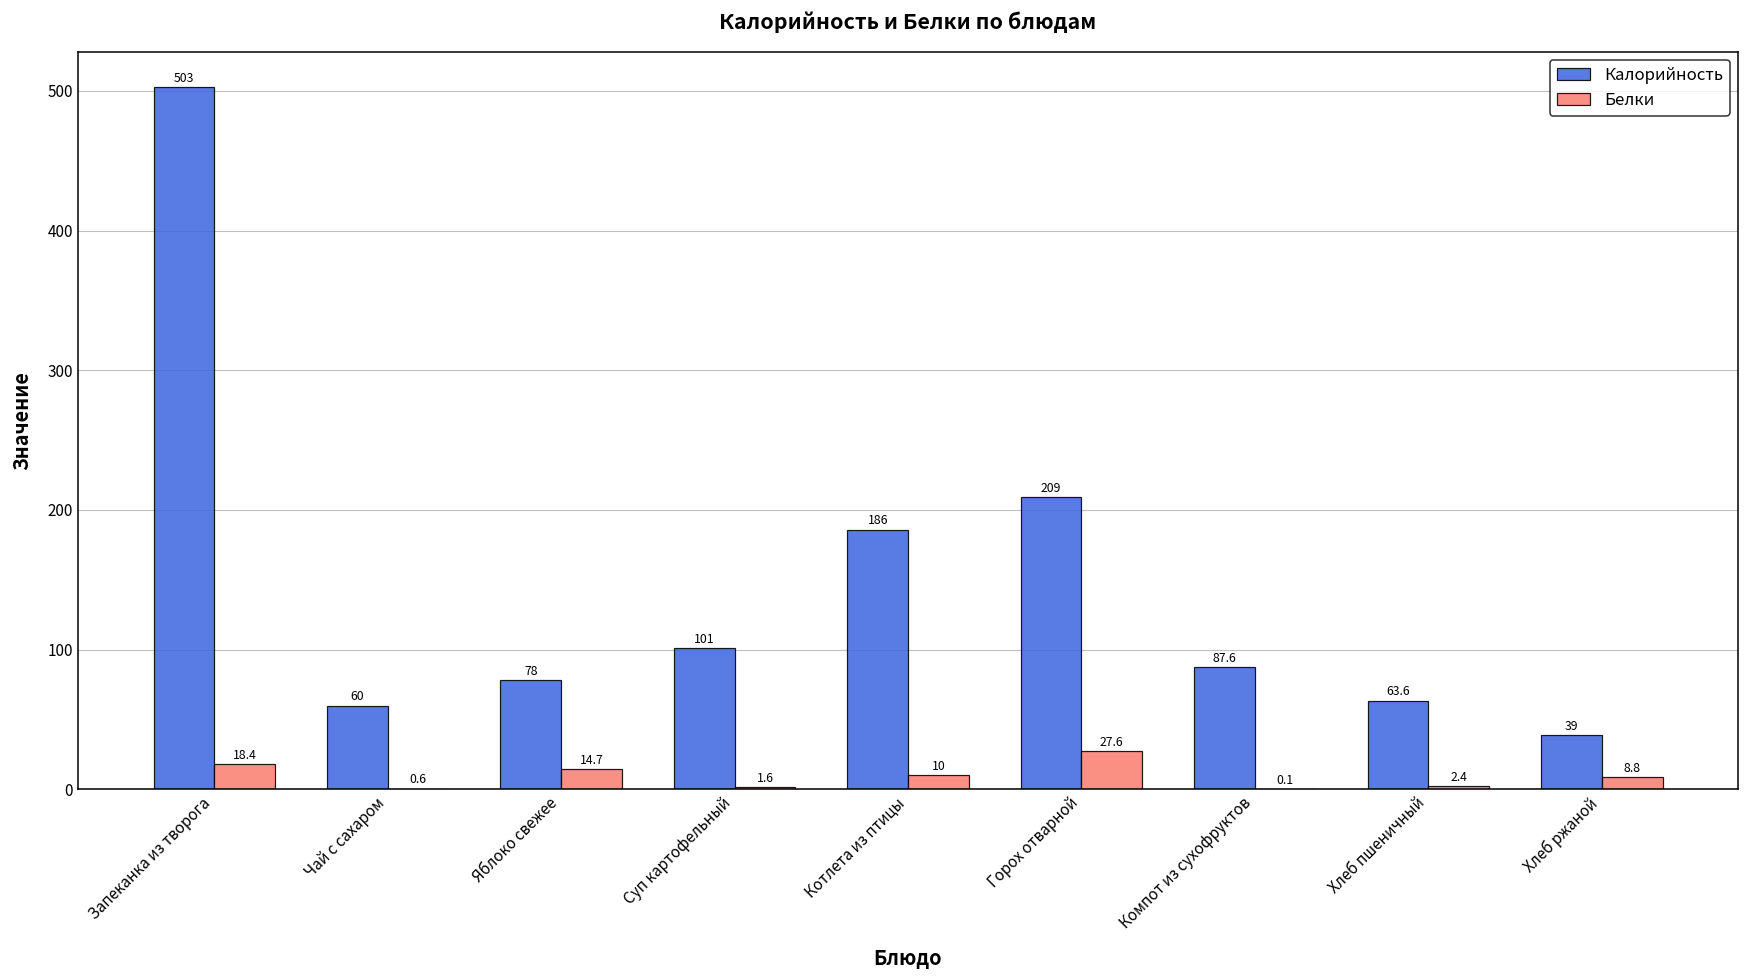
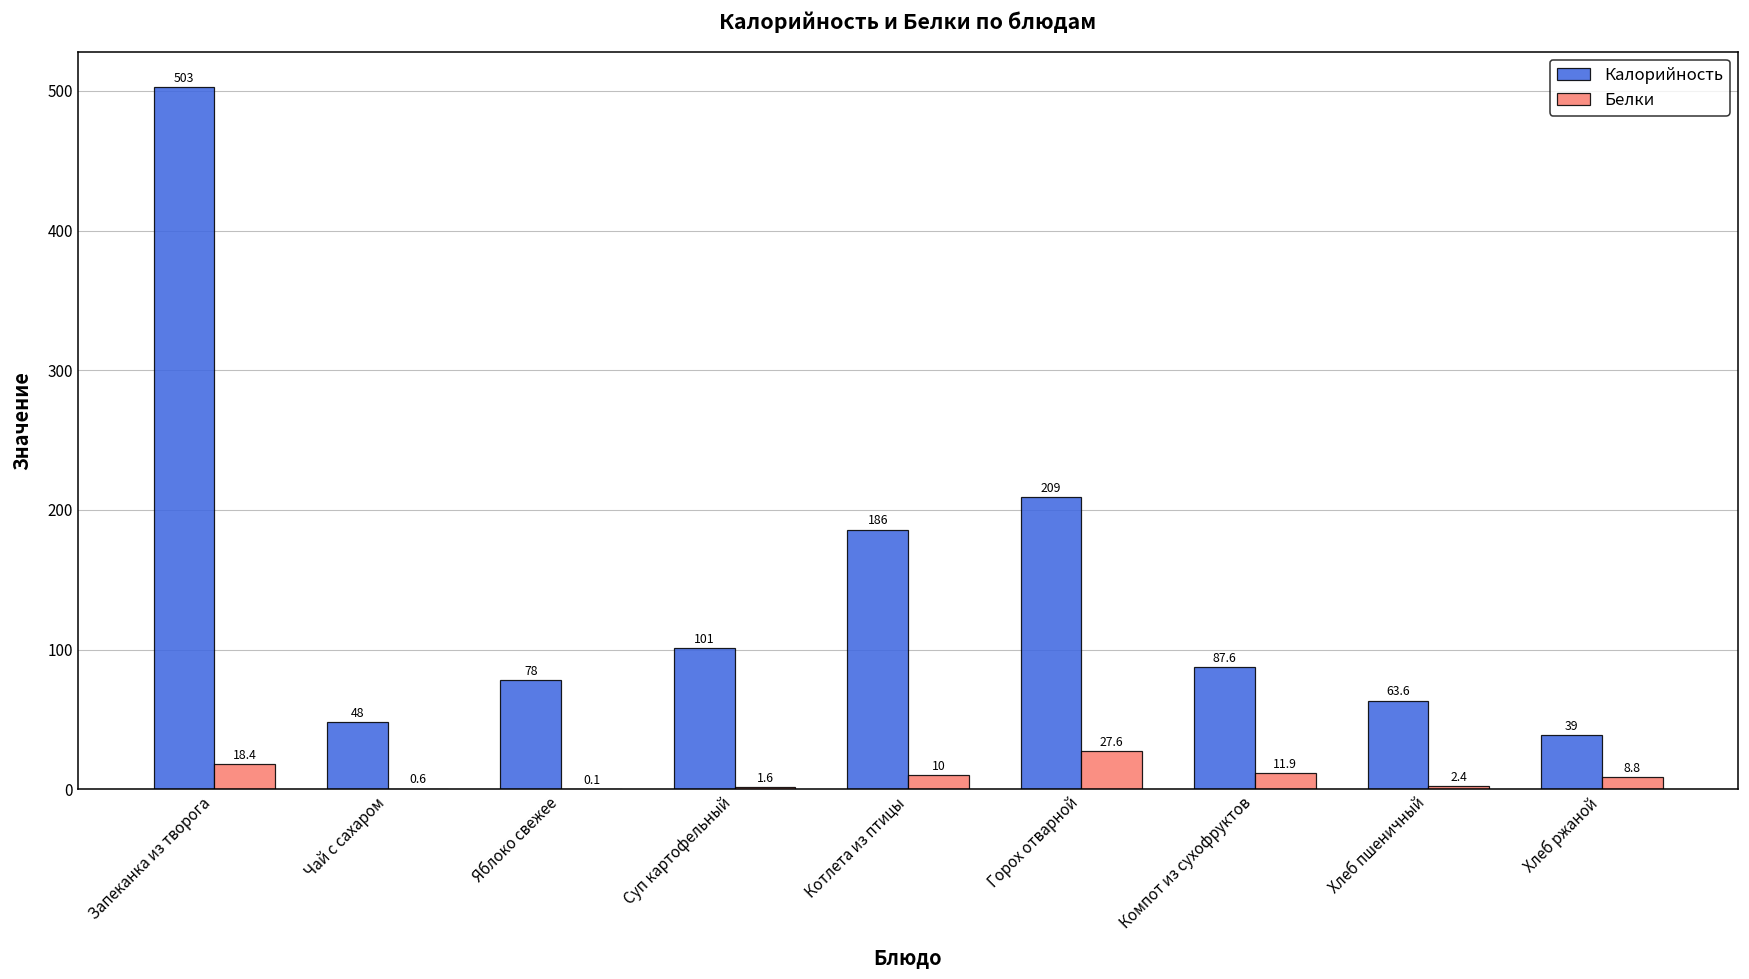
  {
    "Калорийность": {
      "Запеканка из творога": 503,
-     "Чай с сахаром": 60,
+     "Чай с сахаром": 48,
      "Яблоко свежее": 78,
      "Суп картофельный": 101,
      "Котлета из птицы": 186,
      "Горох отварной": 209,
      "Компот из сухофруктов": 87.6,
      "Хлеб пшеничный": 63.6,
      "Хлеб ржаной": 39
    },
    "Белки": {
      "Запеканка из творога": 18.4,
      "Чай с сахаром": 0.6,
-     "Яблоко свежее": 14.7,
+     "Яблоко свежее": 0.1,
      "Суп картофельный": 1.6,
      "Котлета из птицы": 10,
      "Горох отварной": 27.6,
-     "Компот из сухофруктов": 0.1,
+     "Компот из сухофруктов": 11.9,
      "Хлеб пшеничный": 2.4,
      "Хлеб ржаной": 8.8
    }
  }
